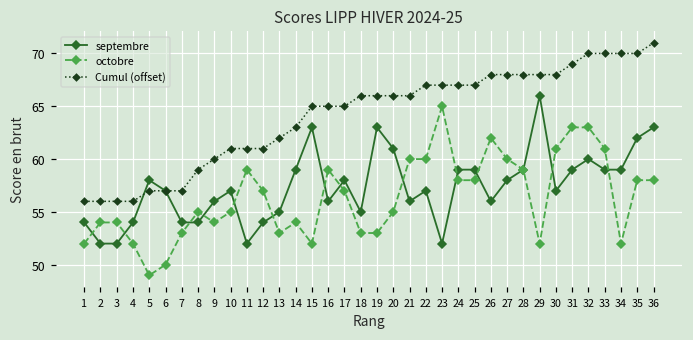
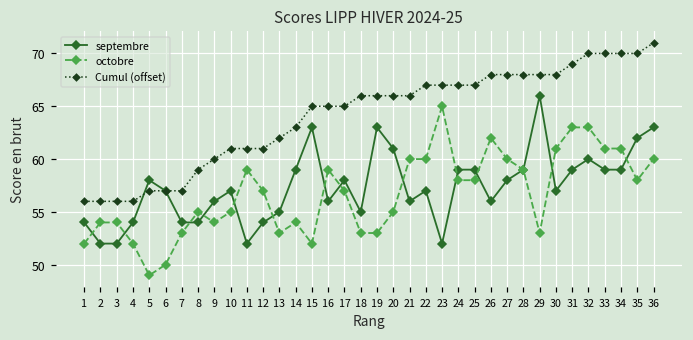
  {
    "octobre": {
      "1": 52,
      "2": 54,
      "3": 54,
      "4": 52,
      "5": 49,
      "6": 50,
      "7": 53,
      "8": 55,
      "9": 54,
      "10": 55,
      "11": 59,
      "12": 57,
      "13": 53,
      "14": 54,
      "15": 52,
      "16": 59,
      "17": 57,
      "18": 53,
      "19": 53,
      "20": 55,
      "21": 60,
      "22": 60,
      "23": 65,
      "24": 58,
      "25": 58,
      "26": 62,
      "27": 60,
-     "29": 52,
+     "29": 53,
      "30": 61,
      "31": 63,
      "32": 63,
      "33": 61,
-     "34": 52,
+     "34": 61,
      "35": 58,
-     "36": 58
+     "36": 60
    }
  }
